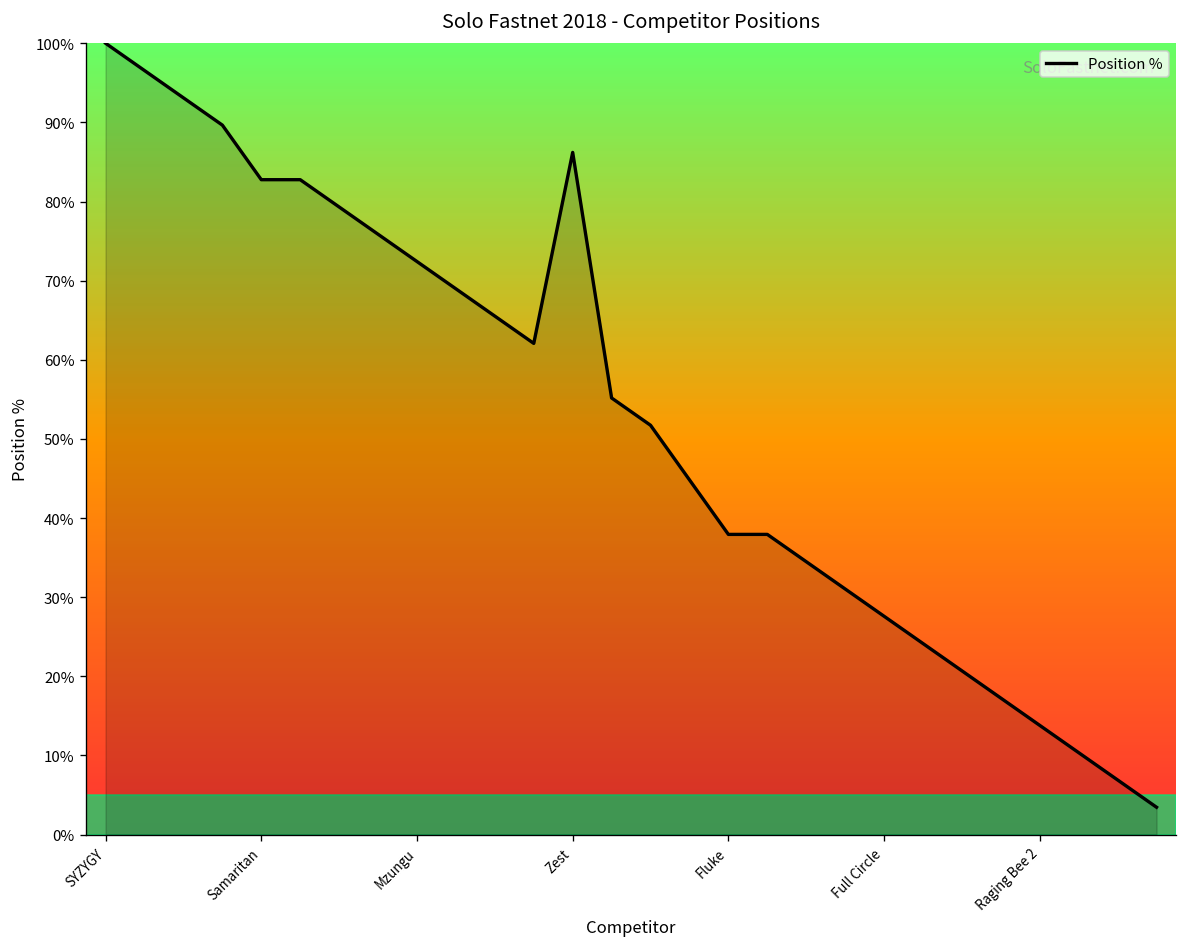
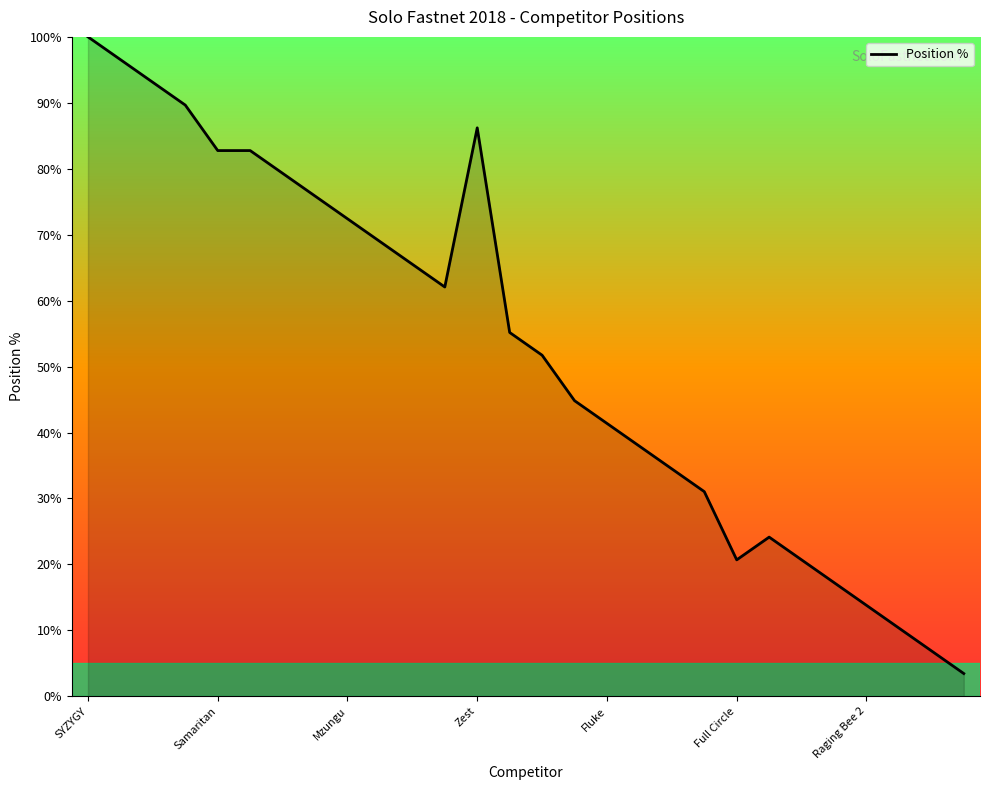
  {
    "SYZYGY": "100%",
    "Samaritan": "83%",
    "Mzungu": "72%",
    "Zest": "86%",
-   "Fluke": "38%",
-   "Full Circle": "28%",
+   "Fluke": "41%",
+   "Full Circle": "21%",
    "Raging Bee 2": "14%"
  }
